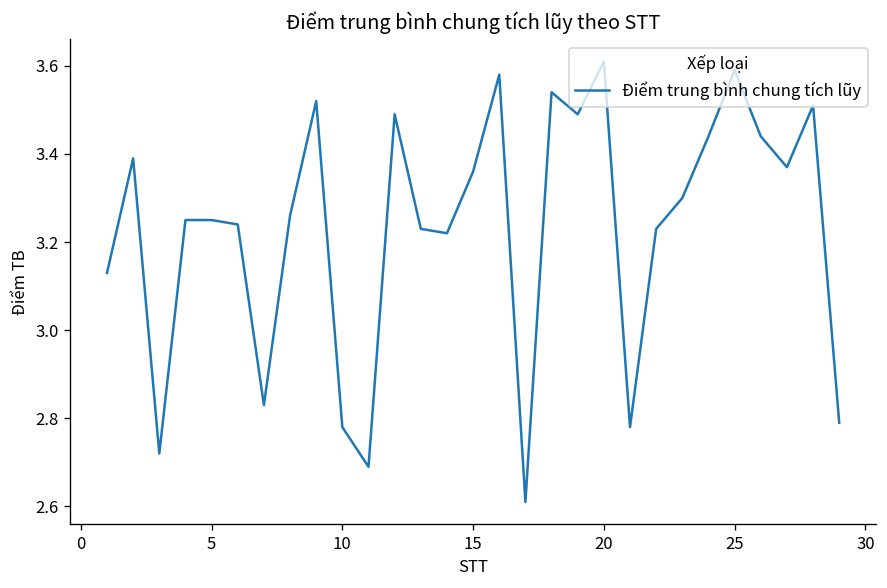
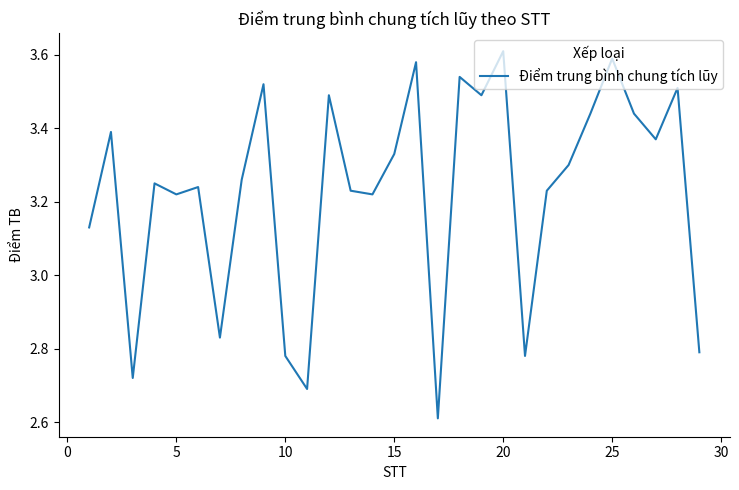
  {
-   "5": 3.25,
+   "5": 3.22,
    "10": 2.78,
-   "15": 3.36
+   "15": 3.33
  }
